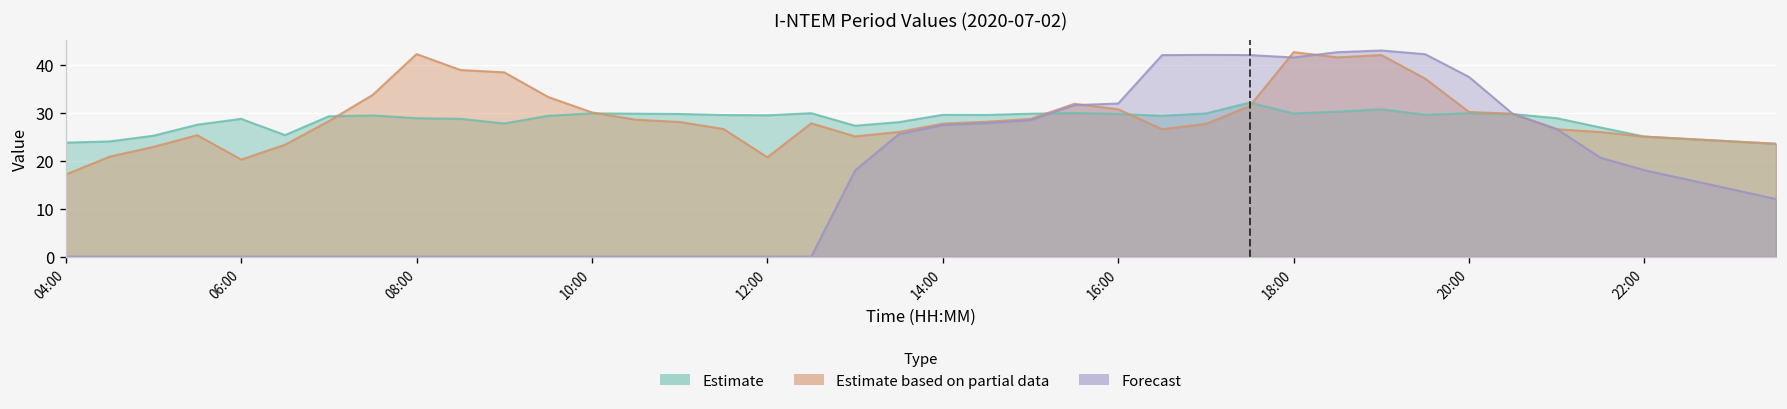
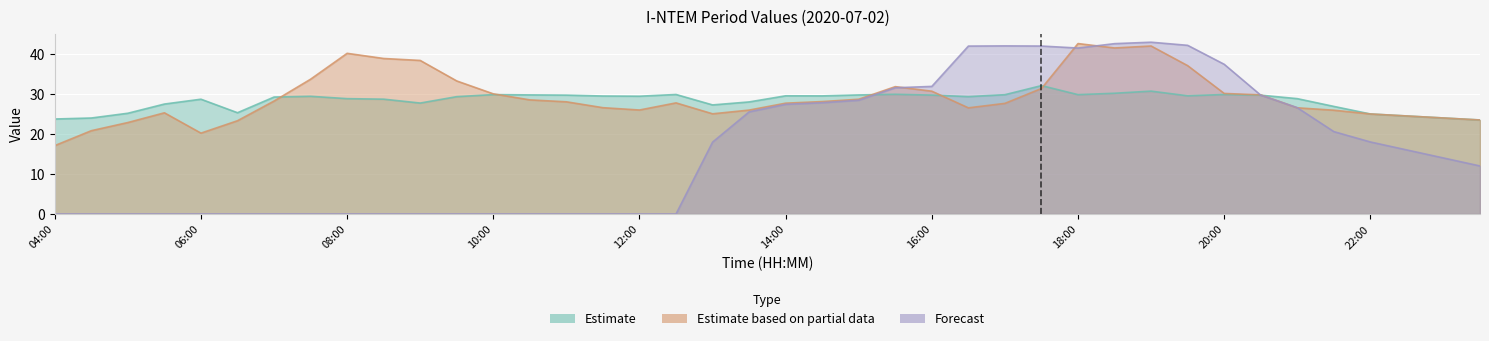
  {
    "Estimate based on partial data": {
      "04:00": 17,
      "06:00": 20,
-     "08:00": 42,
-     "12:00": 21,
+     "08:00": 40,
+     "12:00": 26,
      "16:00": 31,
      "18:00": 43
    }
  }
